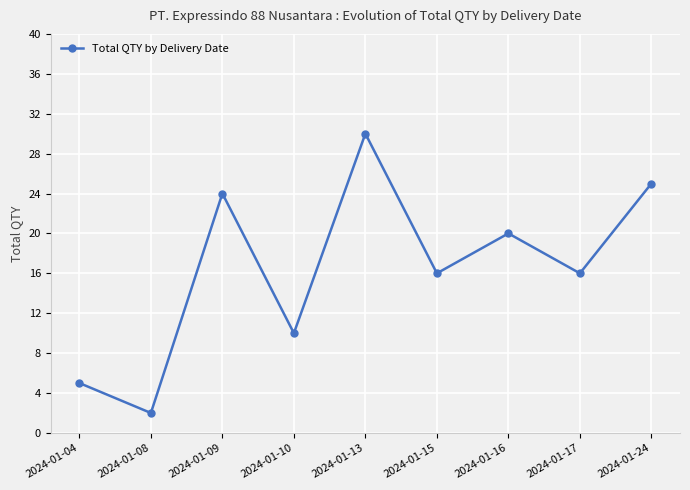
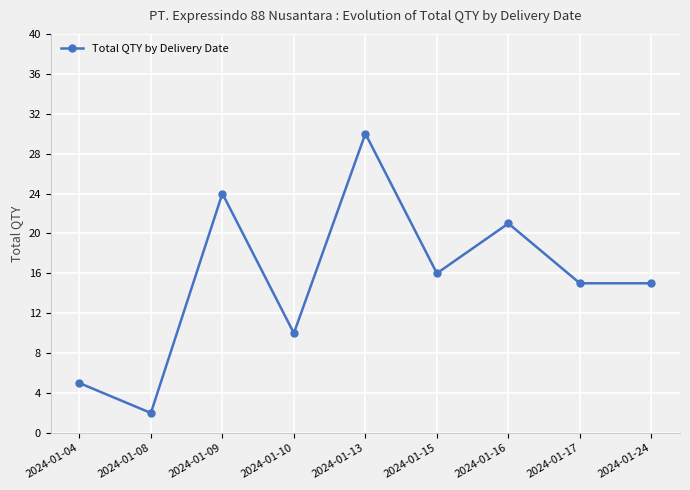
  {
    "2024-01-04": 5,
    "2024-01-08": 2,
    "2024-01-09": 24,
    "2024-01-10": 10,
    "2024-01-13": 30,
    "2024-01-15": 16,
-   "2024-01-16": 20,
-   "2024-01-17": 16,
-   "2024-01-24": 25
+   "2024-01-16": 21,
+   "2024-01-17": 15,
+   "2024-01-24": 15
  }
